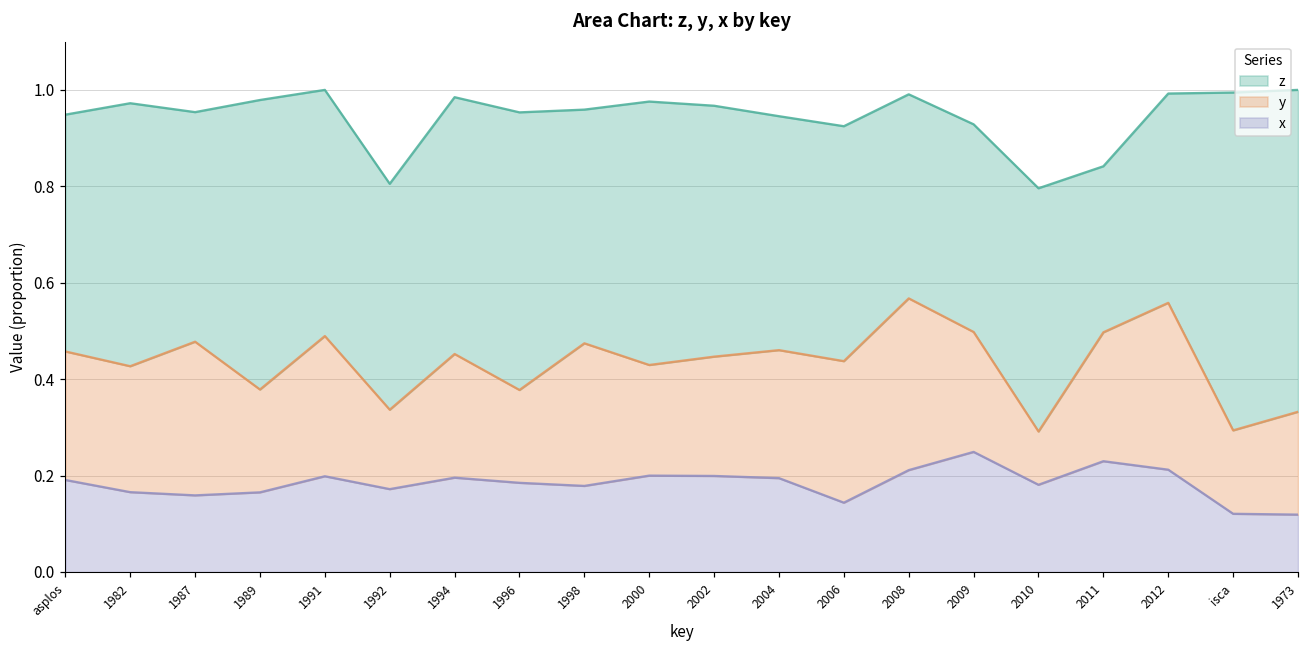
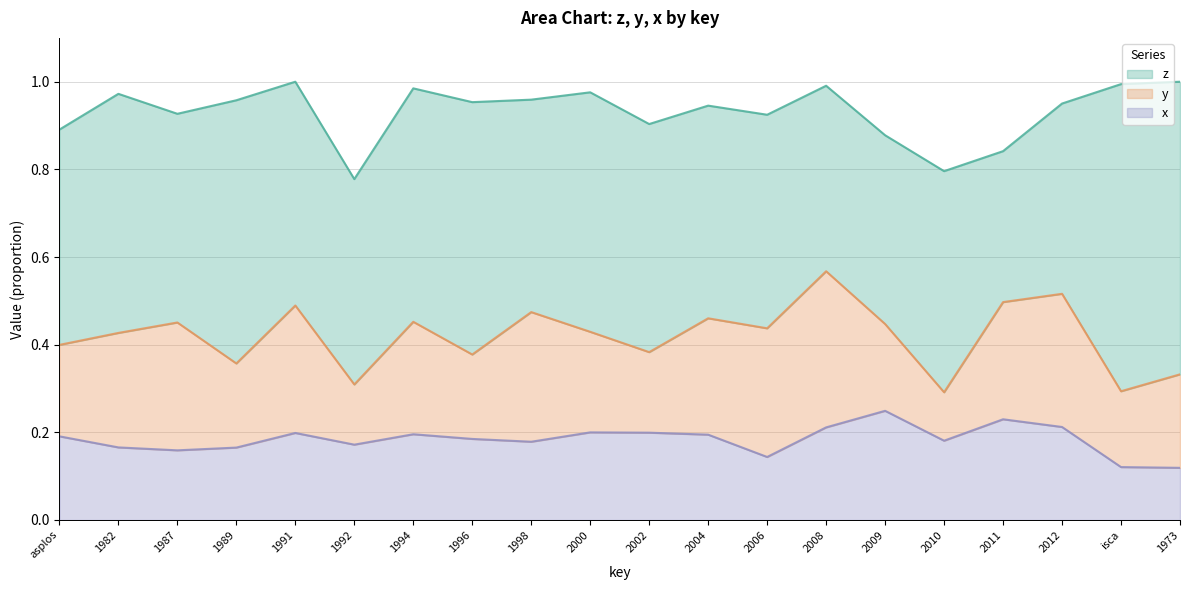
  {
    "y": {
-     "asplos": 0.27,
+     "asplos": 0.21,
      "1982": 0.26,
-     "1987": 0.32,
-     "1989": 0.21,
+     "1987": 0.29,
+     "1989": 0.19,
      "1991": 0.29,
-     "1992": 0.16,
+     "1992": 0.14,
      "1994": 0.26,
      "1996": 0.19,
      "1998": 0.30,
      "2000": 0.23,
-     "2002": 0.25,
+     "2002": 0.18,
      "2004": 0.27,
      "2006": 0.29,
      "2008": 0.36,
-     "2009": 0.25,
+     "2009": 0.20,
      "2010": 0.11,
      "2011": 0.27,
-     "2012": 0.35,
+     "2012": 0.30,
      "isca": 0.17,
      "1973": 0.21
    }
  }
